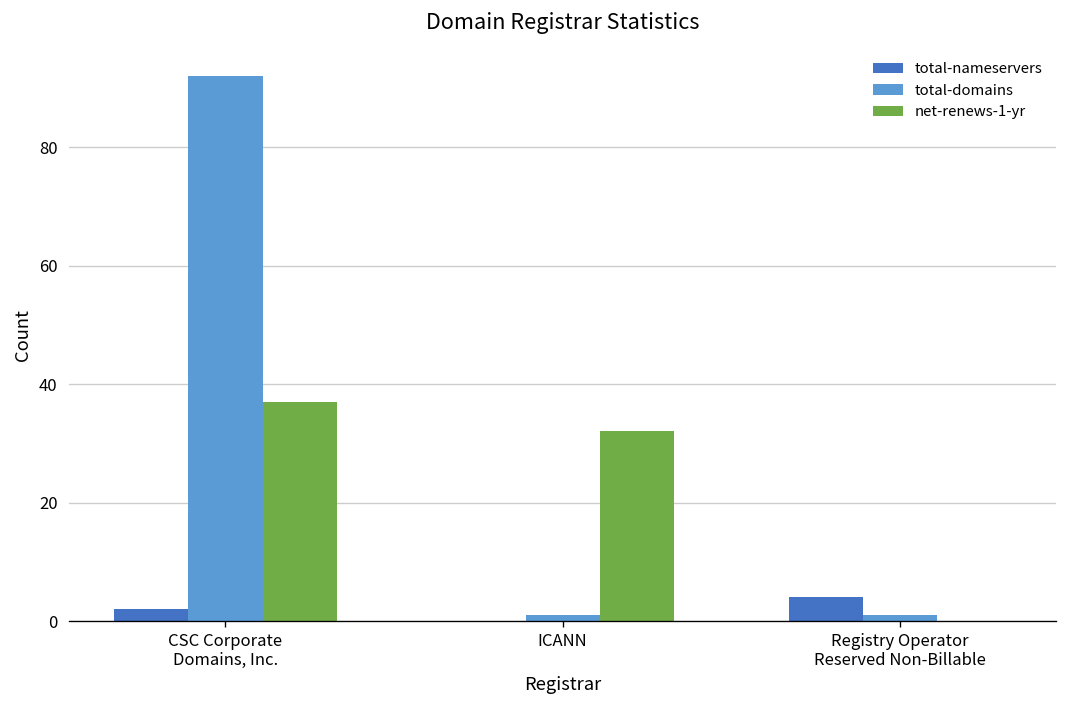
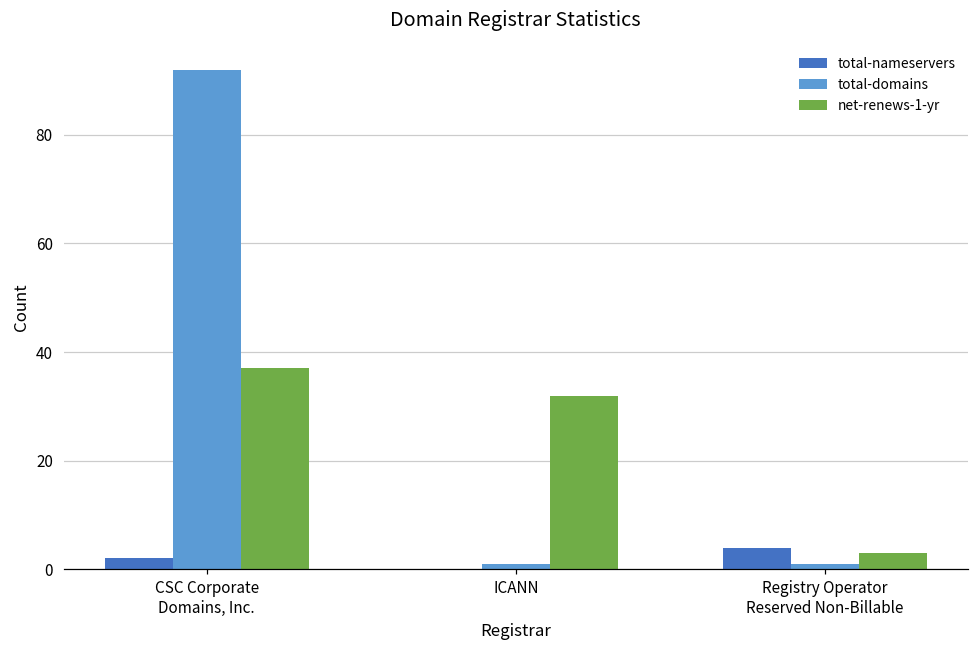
  {
    "net-renews-1-yr": {
      "CSC Corporate Domains, Inc.": 37,
      "ICANN": 32,
-     "Registry Operator Reserved Non-Billable": 0
+     "Registry Operator Reserved Non-Billable": 3
    }
  }
